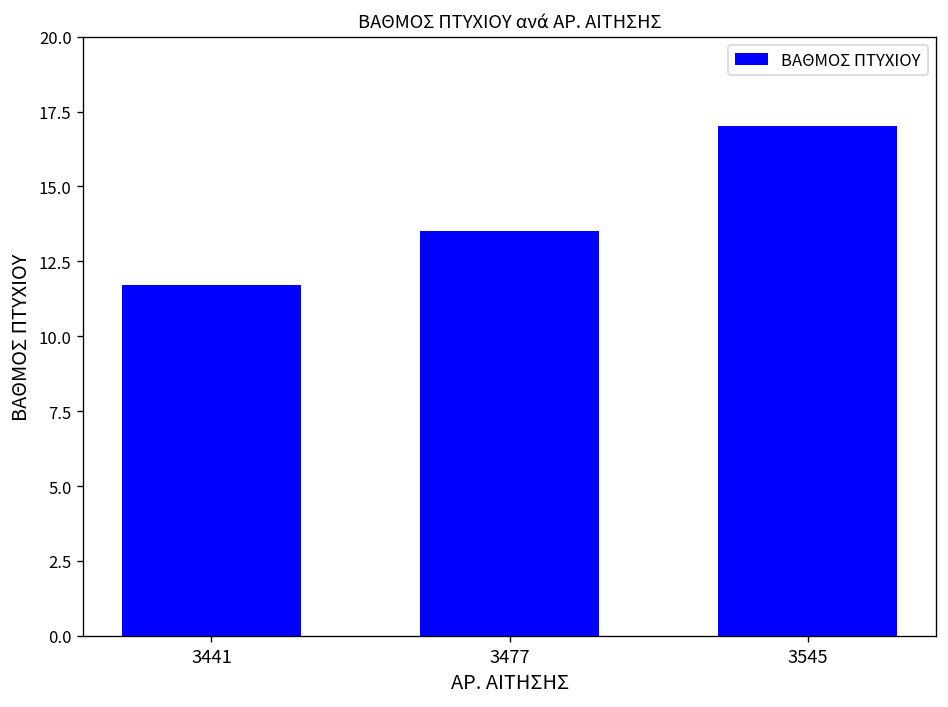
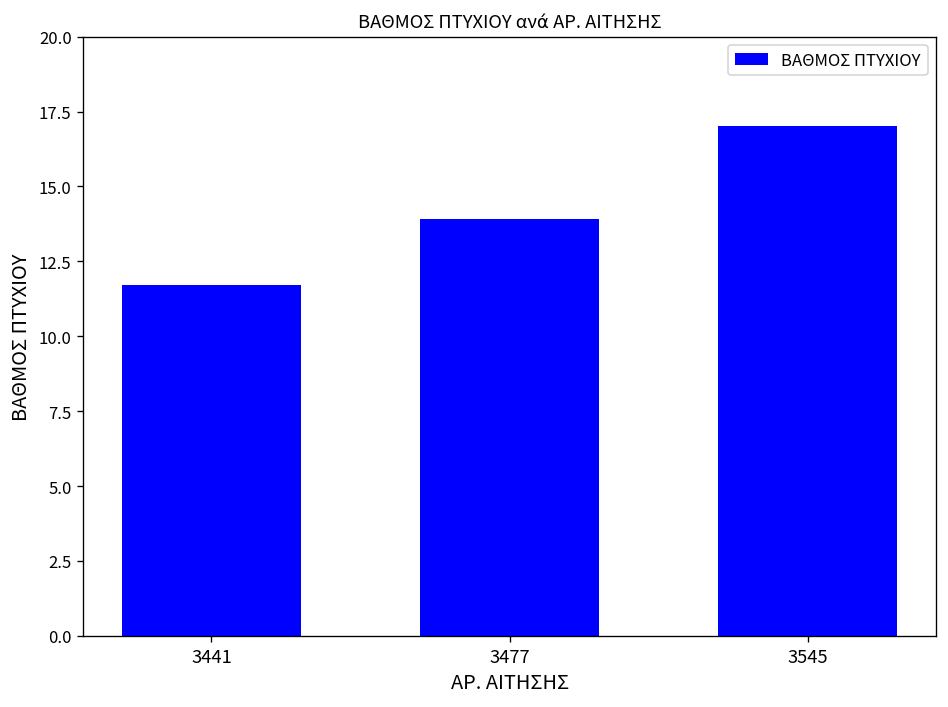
  {
    "3441": 11.7,
-   "3477": 13.5,
+   "3477": 13.9,
    "3545": 17.0
  }
